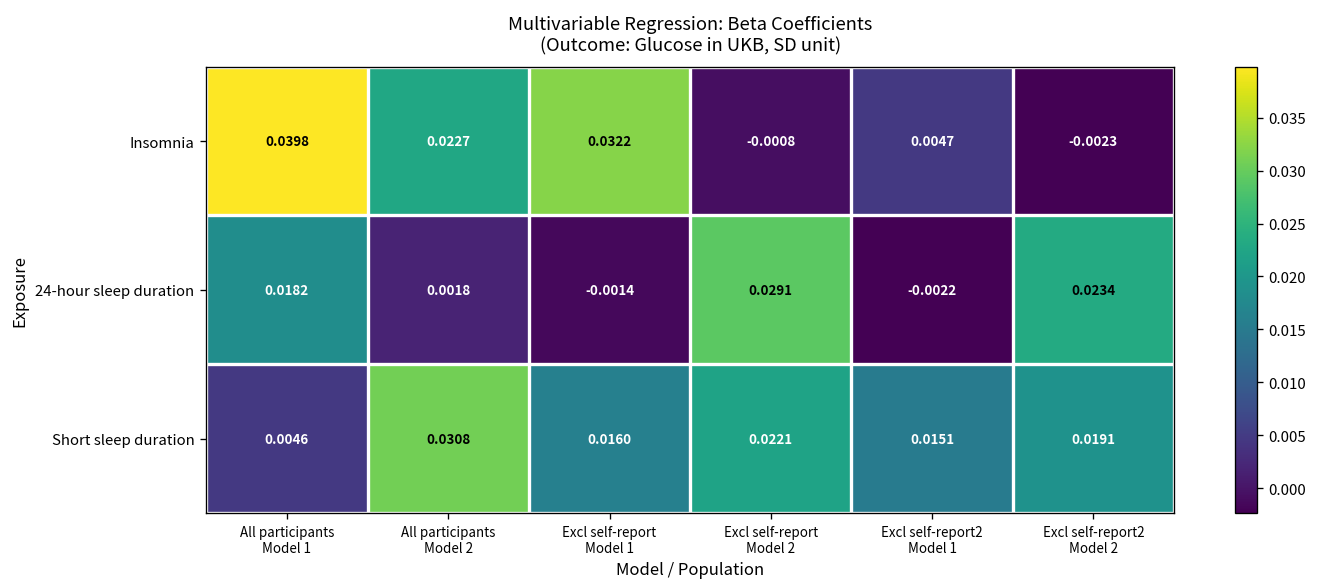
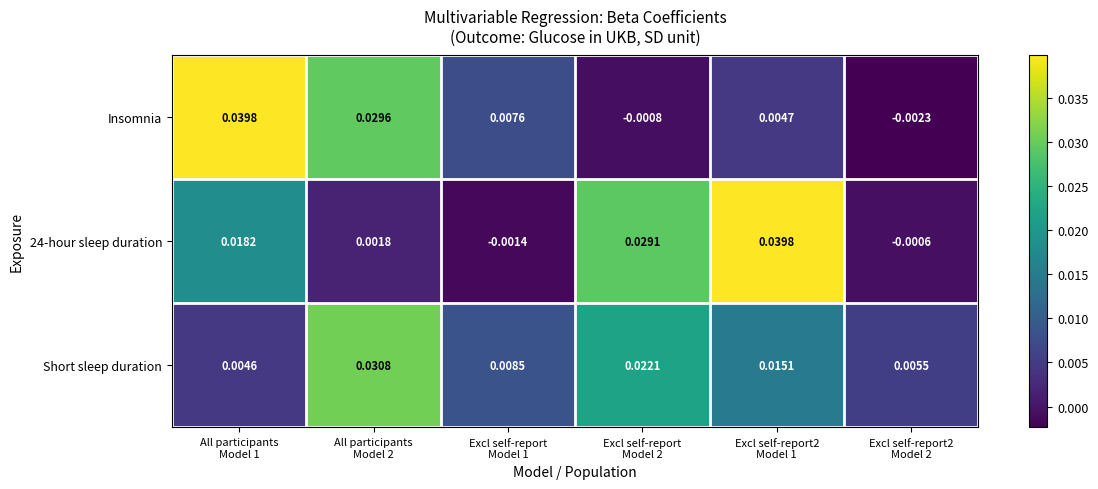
  {
    "Insomnia": {
      "All participants Model 1": 0.0398,
-     "All participants Model 2": 0.0227,
-     "Excl self-report Model 1": 0.0322,
+     "All participants Model 2": 0.0296,
+     "Excl self-report Model 1": 0.0076,
      "Excl self-report Model 2": -0.0008,
      "Excl self-report2 Model 1": 0.0047,
      "Excl self-report2 Model 2": -0.0023
    },
    "24-hour sleep duration": {
      "All participants Model 1": 0.0182,
      "All participants Model 2": 0.0018,
      "Excl self-report Model 1": -0.0014,
      "Excl self-report Model 2": 0.0291,
-     "Excl self-report2 Model 1": -0.0022,
-     "Excl self-report2 Model 2": 0.0234
+     "Excl self-report2 Model 1": 0.0398,
+     "Excl self-report2 Model 2": -0.0006
    },
    "Short sleep duration": {
      "All participants Model 1": 0.0046,
      "All participants Model 2": 0.0308,
-     "Excl self-report Model 1": 0.0160,
+     "Excl self-report Model 1": 0.0085,
      "Excl self-report Model 2": 0.0221,
      "Excl self-report2 Model 1": 0.0151,
-     "Excl self-report2 Model 2": 0.0191
+     "Excl self-report2 Model 2": 0.0055
    }
  }
